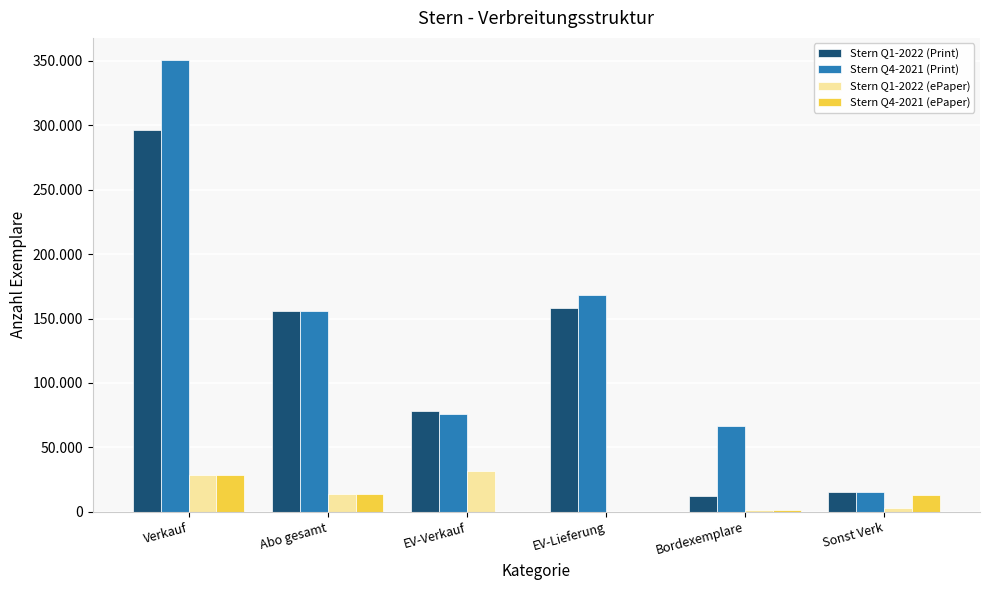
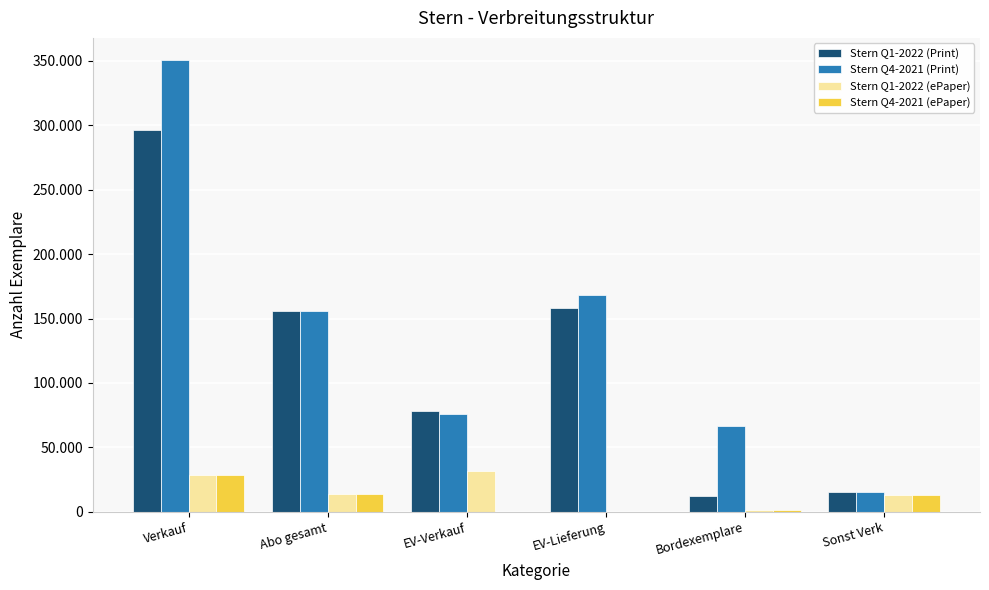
  {
    "Stern Q1-2022 (Print)": {
      "Verkauf": 296,
      "Abo gesamt": 156,
      "EV-Verkauf": 79,
      "EV-Lieferung": 158,
      "Bordexemplare": 12,
      "Sonst Verk": 15
    },
    "Stern Q4-2021 (Print)": {
      "Verkauf": 350,
      "Abo gesamt": 156,
      "EV-Verkauf": 76,
      "EV-Lieferung": 168,
      "Bordexemplare": 67,
      "Sonst Verk": 16
    },
    "Stern Q1-2022 (ePaper)": {
      "Verkauf": 29,
      "Abo gesamt": 14,
      "EV-Verkauf": 32,
-     "Sonst Verk": 3
+     "Sonst Verk": 13
    },
    "Stern Q4-2021 (ePaper)": {
      "Verkauf": 28,
      "Abo gesamt": 14,
      "Sonst Verk": 13
    }
  }
